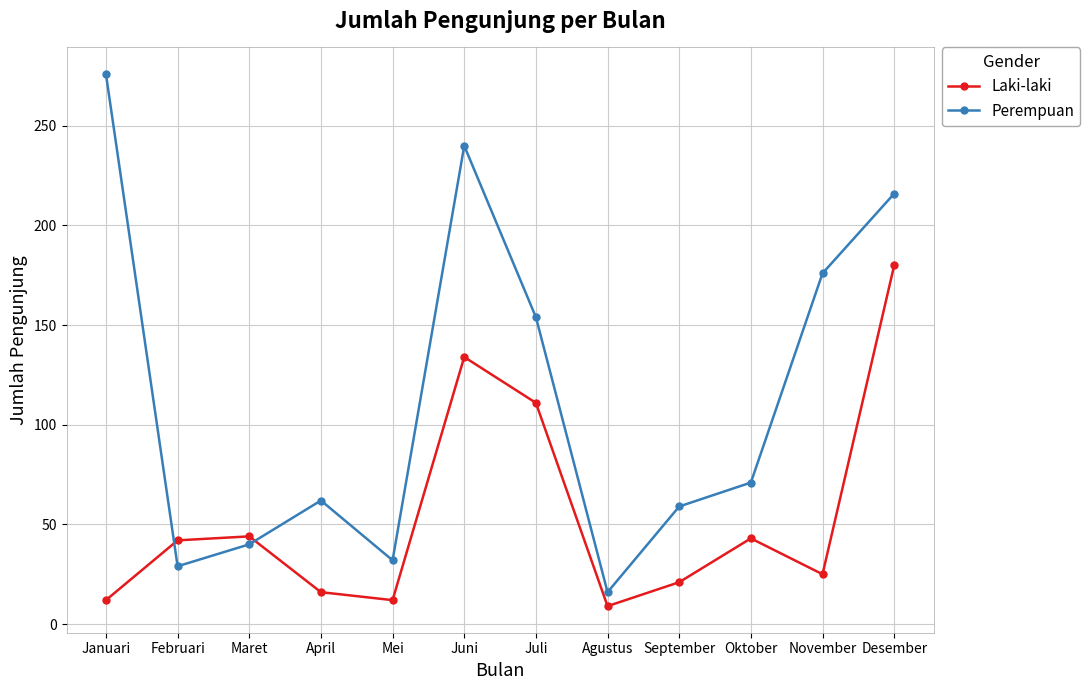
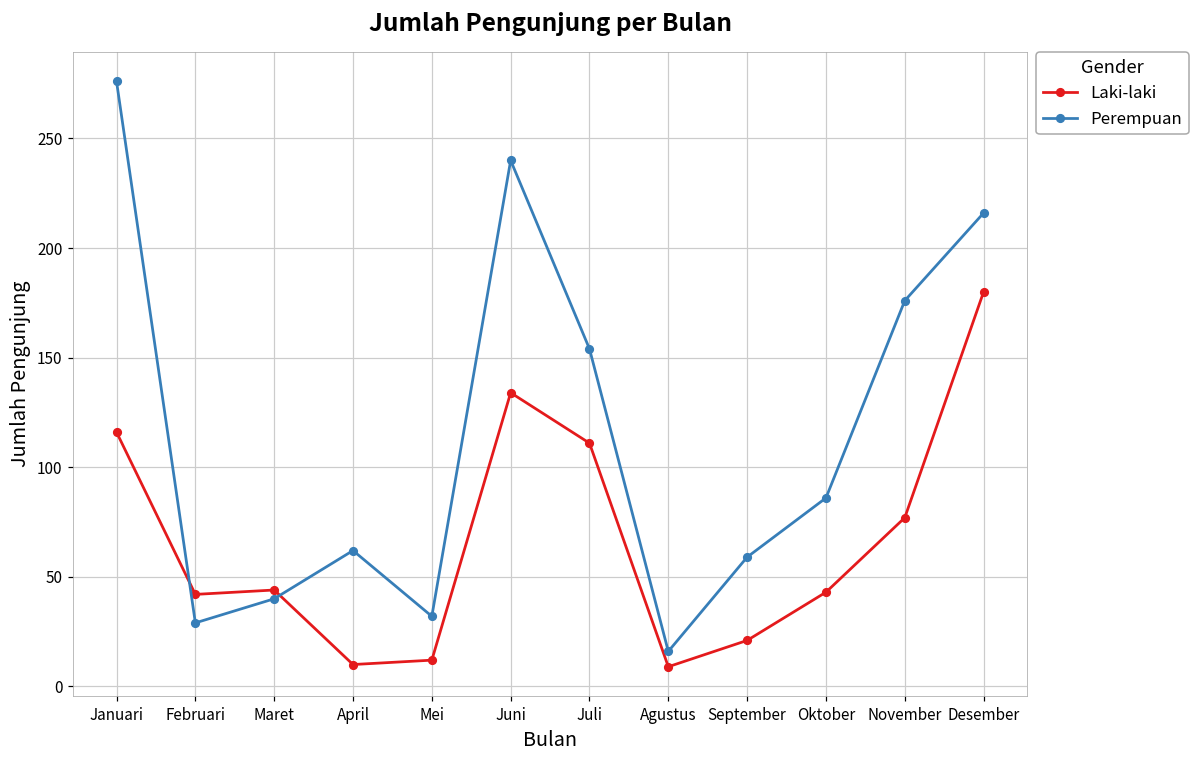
  {
    "Laki-laki": {
-     "Januari": 12,
+     "Januari": 116,
      "Februari": 42,
      "Maret": 44,
-     "April": 16,
+     "April": 10,
      "Mei": 12,
      "Juni": 134,
      "Juli": 111,
      "Agustus": 9,
      "September": 21,
      "Oktober": 43,
-     "November": 25,
+     "November": 77,
      "Desember": 180
    },
    "Perempuan": {
      "Januari": 276,
      "Februari": 29,
      "Maret": 40,
      "April": 62,
      "Mei": 32,
      "Juni": 240,
      "Juli": 154,
      "Agustus": 16,
      "September": 59,
-     "Oktober": 71,
+     "Oktober": 86,
      "November": 176,
      "Desember": 216
    }
  }
